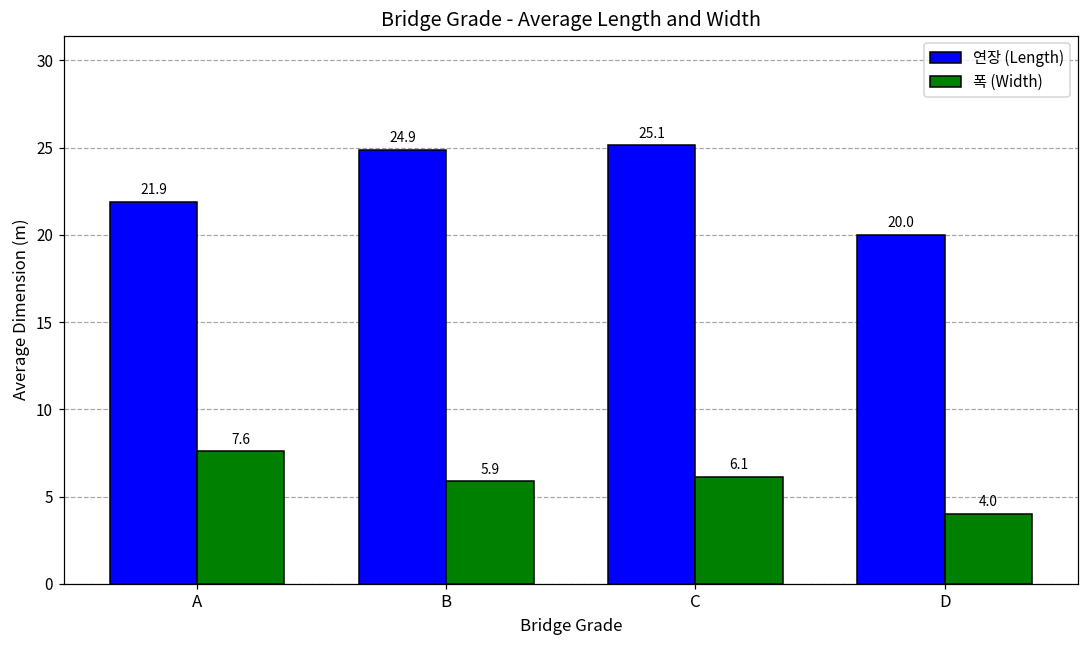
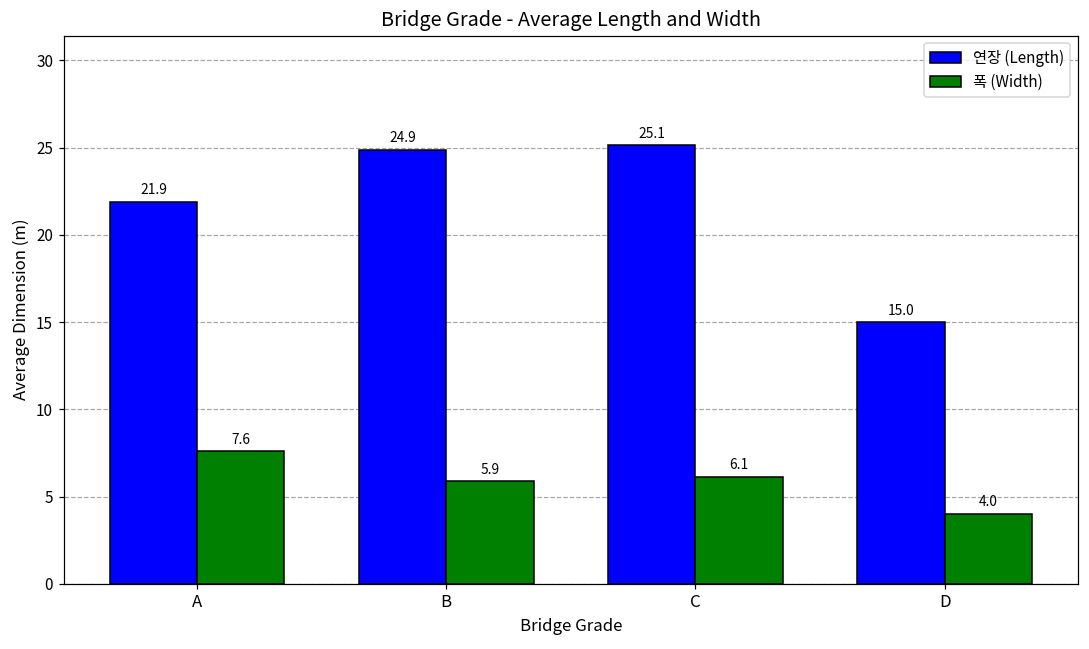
  {
    "연장 (Length)": {
      "A": 21.9,
      "B": 24.9,
      "C": 25.1,
-     "D": 20.0
+     "D": 15.0
    },
    "폭 (Width)": {
      "A": 7.6,
      "B": 5.9,
      "C": 6.1,
      "D": 4.0
    }
  }
